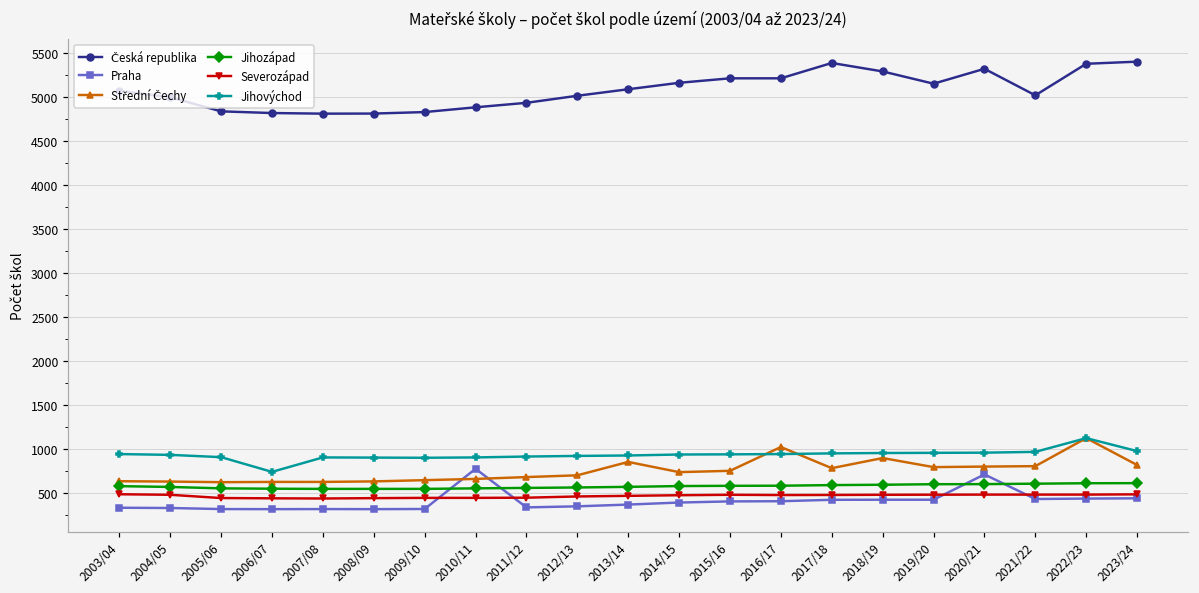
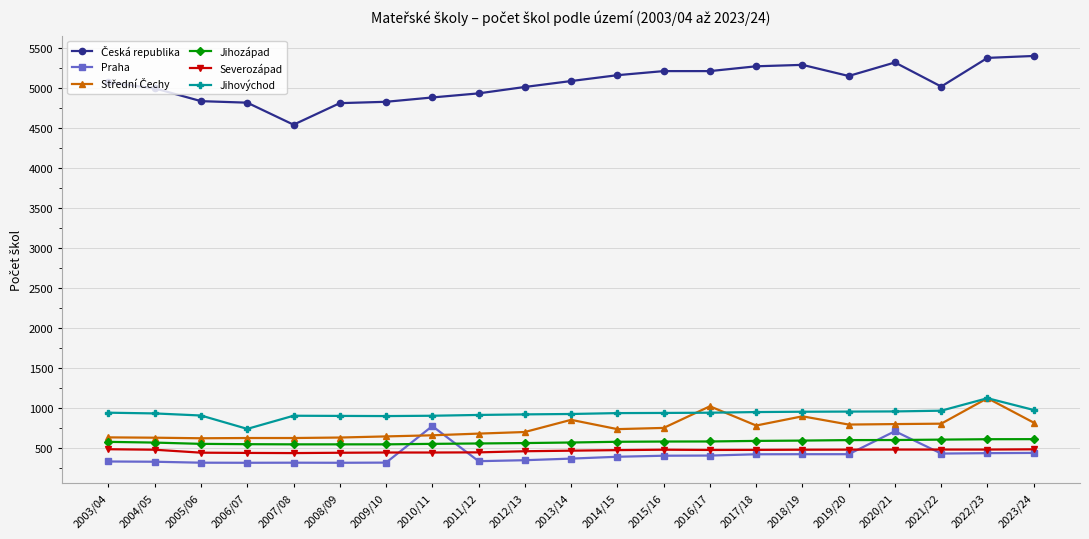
  {
    "Česká republika": {
      "2005/06": 4800,
      "2006/07": 4800,
-     "2007/08": 4800,
+     "2007/08": 4500,
      "2008/09": 4800,
      "2009/10": 4800,
      "2010/11": 4900,
      "2011/12": 4900,
      "2012/13": 5000,
      "2013/14": 5100,
      "2014/15": 5200,
      "2015/16": 5200,
      "2016/17": 5200,
-     "2017/18": 5400,
+     "2017/18": 5300,
      "2018/19": 5300,
      "2019/20": 5100,
      "2020/21": 5300,
      "2021/22": 5000,
      "2022/23": 5400,
      "2023/24": 5400
    },
    "Praha": {
      "2003/04": 300,
      "2004/05": 300,
      "2005/06": 300,
      "2006/07": 300,
      "2007/08": 300,
      "2008/09": 300,
      "2009/10": 300,
      "2010/11": 800,
      "2011/12": 300,
      "2012/13": 400,
      "2013/14": 400,
      "2014/15": 400,
      "2015/16": 400,
      "2016/17": 400,
      "2017/18": 400,
      "2018/19": 400,
      "2019/20": 400,
      "2020/21": 700,
      "2021/22": 400,
      "2022/23": 400,
      "2023/24": 400
    },
    "Střední Čechy": {
      "2003/04": 600,
      "2004/05": 600,
      "2005/06": 600,
      "2006/07": 600,
      "2007/08": 600,
      "2008/09": 600,
      "2009/10": 600,
      "2010/11": 700,
      "2011/12": 700,
      "2012/13": 700,
      "2013/14": 900,
      "2014/15": 700,
      "2015/16": 800,
      "2016/17": 1000,
      "2017/18": 800,
      "2018/19": 900,
      "2019/20": 800,
      "2020/21": 800,
      "2021/22": 800,
      "2023/24": 800
    },
    "Jihozápad": {
      "2003/04": 600,
      "2004/05": 600,
      "2005/06": 600,
      "2006/07": 600,
      "2007/08": 600,
      "2008/09": 600,
      "2009/10": 600,
      "2010/11": 600,
      "2011/12": 600,
      "2012/13": 600,
      "2013/14": 600,
      "2014/15": 600,
      "2015/16": 600,
      "2016/17": 600,
      "2017/18": 600,
      "2018/19": 600,
      "2019/20": 600,
      "2020/21": 600,
      "2021/22": 600,
      "2022/23": 600,
      "2023/24": 600
    },
    "Severozápad": {
      "2003/04": 500,
      "2004/05": 500,
      "2005/06": 400,
      "2006/07": 400,
      "2007/08": 400,
      "2008/09": 400,
      "2009/10": 400,
      "2010/11": 400,
      "2011/12": 500,
      "2012/13": 500,
      "2013/14": 500,
      "2014/15": 500,
      "2015/16": 500,
      "2016/17": 500,
      "2017/18": 500,
      "2018/19": 500,
      "2019/20": 500,
      "2020/21": 500,
      "2021/22": 500,
      "2022/23": 500,
      "2023/24": 500
    },
    "Jihovýchod": {
      "2003/04": 900,
      "2004/05": 900,
      "2005/06": 900,
      "2006/07": 700,
      "2007/08": 900,
      "2008/09": 900,
      "2009/10": 900,
      "2010/11": 900,
      "2011/12": 900,
      "2012/13": 900,
      "2013/14": 900,
      "2014/15": 900,
      "2015/16": 900,
      "2016/17": 900,
      "2017/18": 1000,
      "2018/19": 1000,
      "2019/20": 1000,
      "2020/21": 1000,
      "2021/22": 1000,
      "2023/24": 1000
    }
  }
